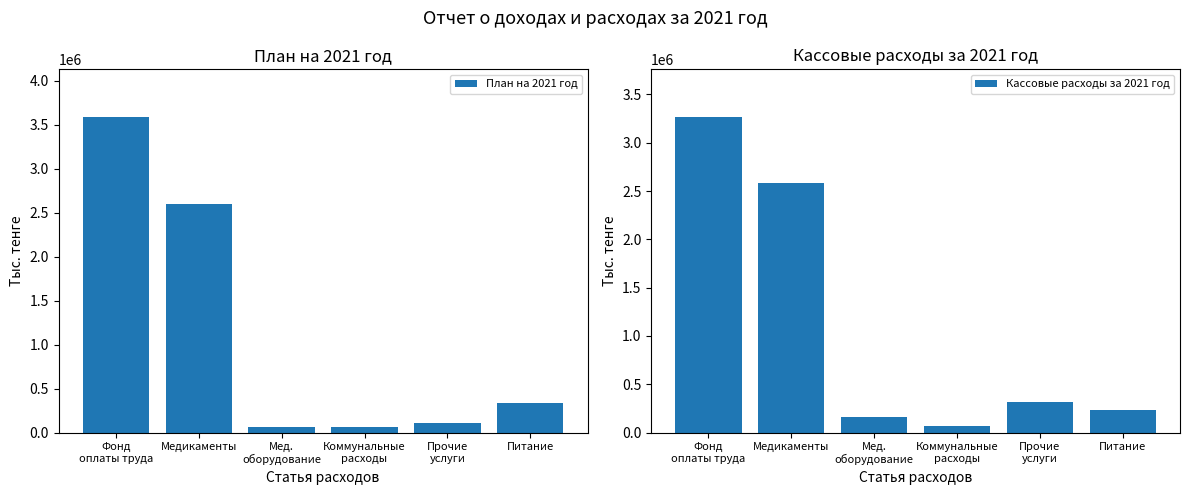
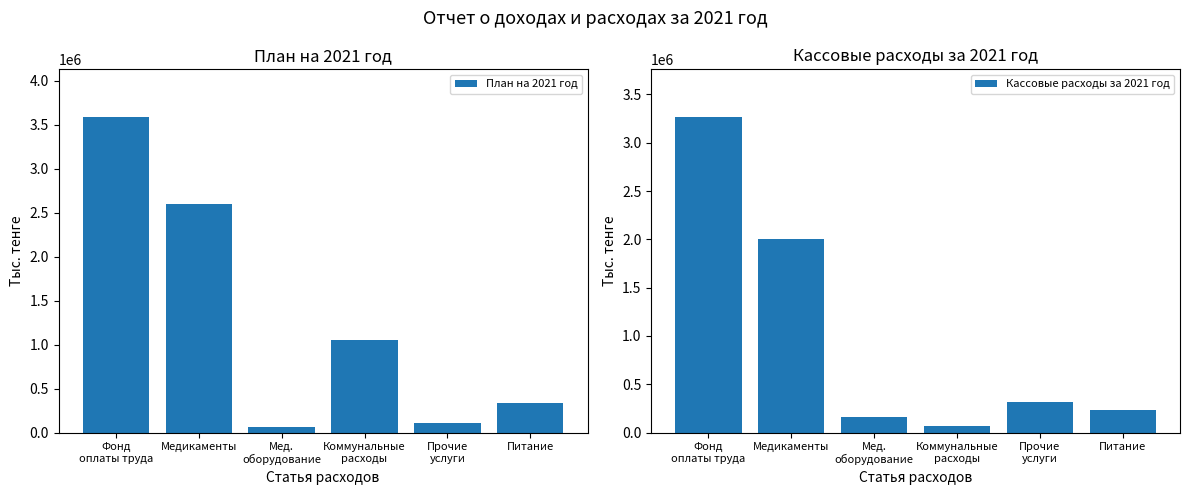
  {
    "План на 2021 год": {
      "Фонд оплаты труда": 3600000,
      "Медикаменты": 2600000,
      "Мед. оборудование": 100000,
-     "Коммунальные расходы": 100000,
+     "Коммунальные расходы": 1100000,
      "Прочие услуги": 100000,
      "Питание": 300000
    },
    "Кассовые расходы за 2021 год": {
      "Фонд оплаты труда": 3300000,
-     "Медикаменты": 2600000,
+     "Медикаменты": 2000000,
      "Мед. оборудование": 200000,
      "Коммунальные расходы": 100000,
      "Прочие услуги": 300000,
      "Питание": 200000
    }
  }
